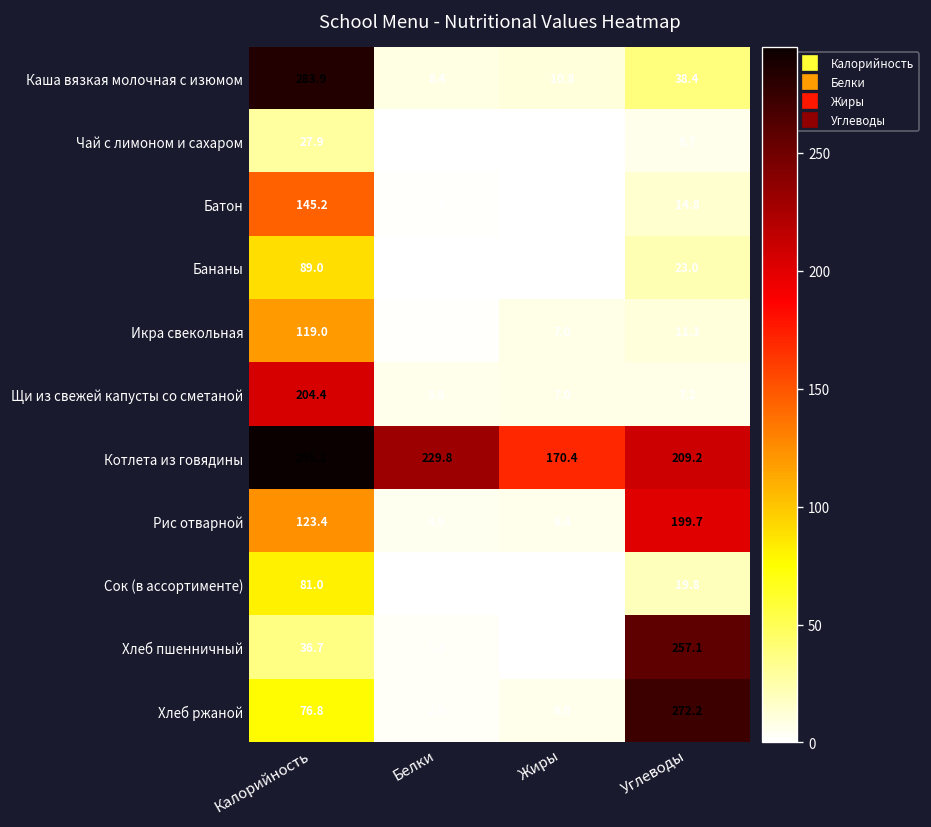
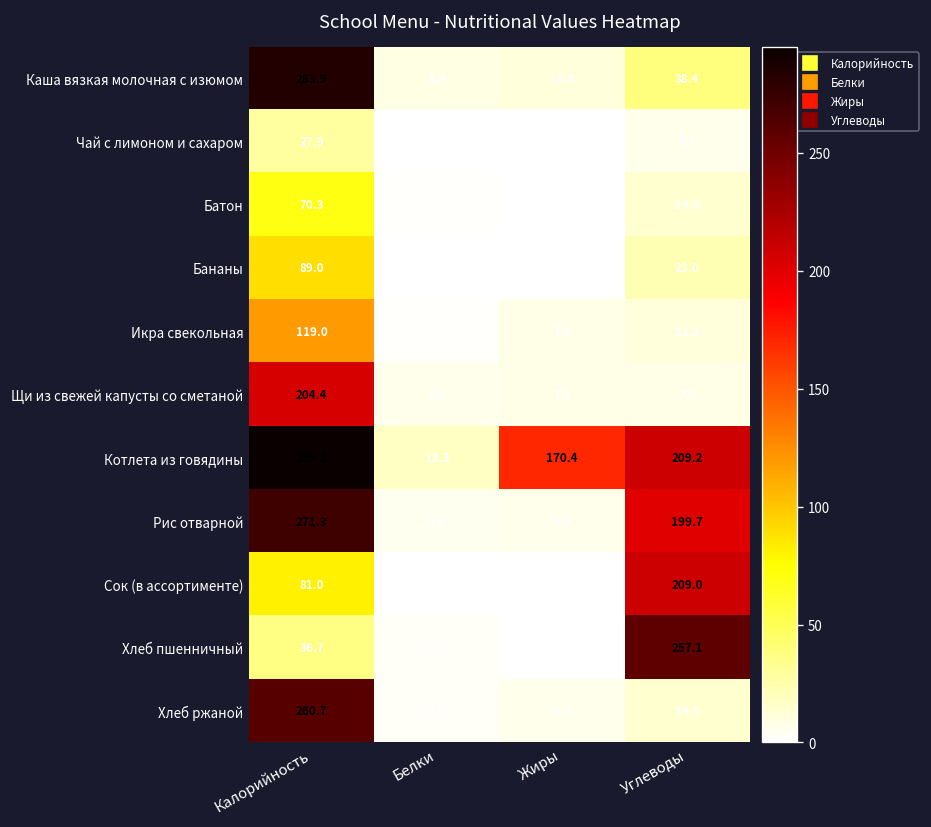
  {
    "Каша вязкая молочная с изюмом": {
      "Углеводы": 38.4
    },
    "Чай с лимоном и сахаром": {
      "Калорийность": 27.9
    },
    "Батон": {
-     "Калорийность": 145.2,
+     "Калорийность": 70.3,
      "Углеводы": 14.8
    },
    "Бананы": {
      "Калорийность": 89.0,
      "Углеводы": 23.0
    },
    "Икра свекольная": {
      "Калорийность": 119.0
    },
    "Щи из свежей капусты со сметаной": {
      "Калорийность": 204.4
    },
    "Котлета из говядины": {
-     "Белки": 229.8,
+     "Белки": 18.3,
      "Жиры": 170.4,
      "Углеводы": 209.2
    },
    "Рис отварной": {
-     "Калорийность": 123.4,
+     "Калорийность": 271.3,
      "Углеводы": 199.7
    },
    "Сок (в ассортименте)": {
      "Калорийность": 81.0,
-     "Углеводы": 19.8
+     "Углеводы": 209.0
    },
    "Хлеб пшенничный": {
      "Калорийность": 36.7,
      "Углеводы": 257.1
    },
    "Хлеб ржаной": {
-     "Калорийность": 76.8,
-     "Углеводы": 272.2
+     "Калорийность": 260.7,
+     "Углеводы": 14.9
    }
  }
